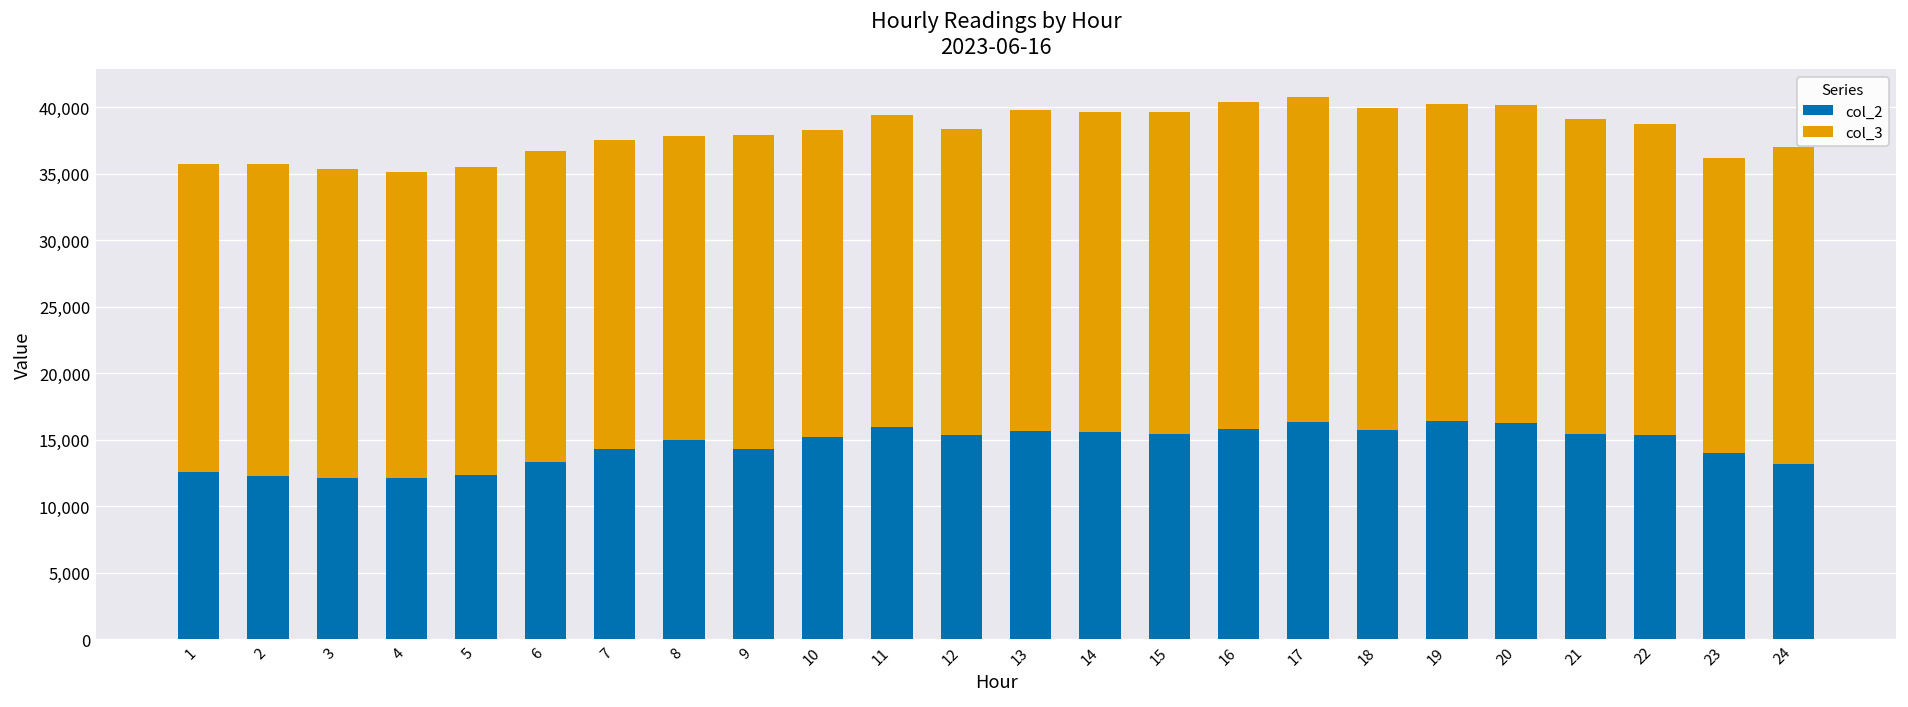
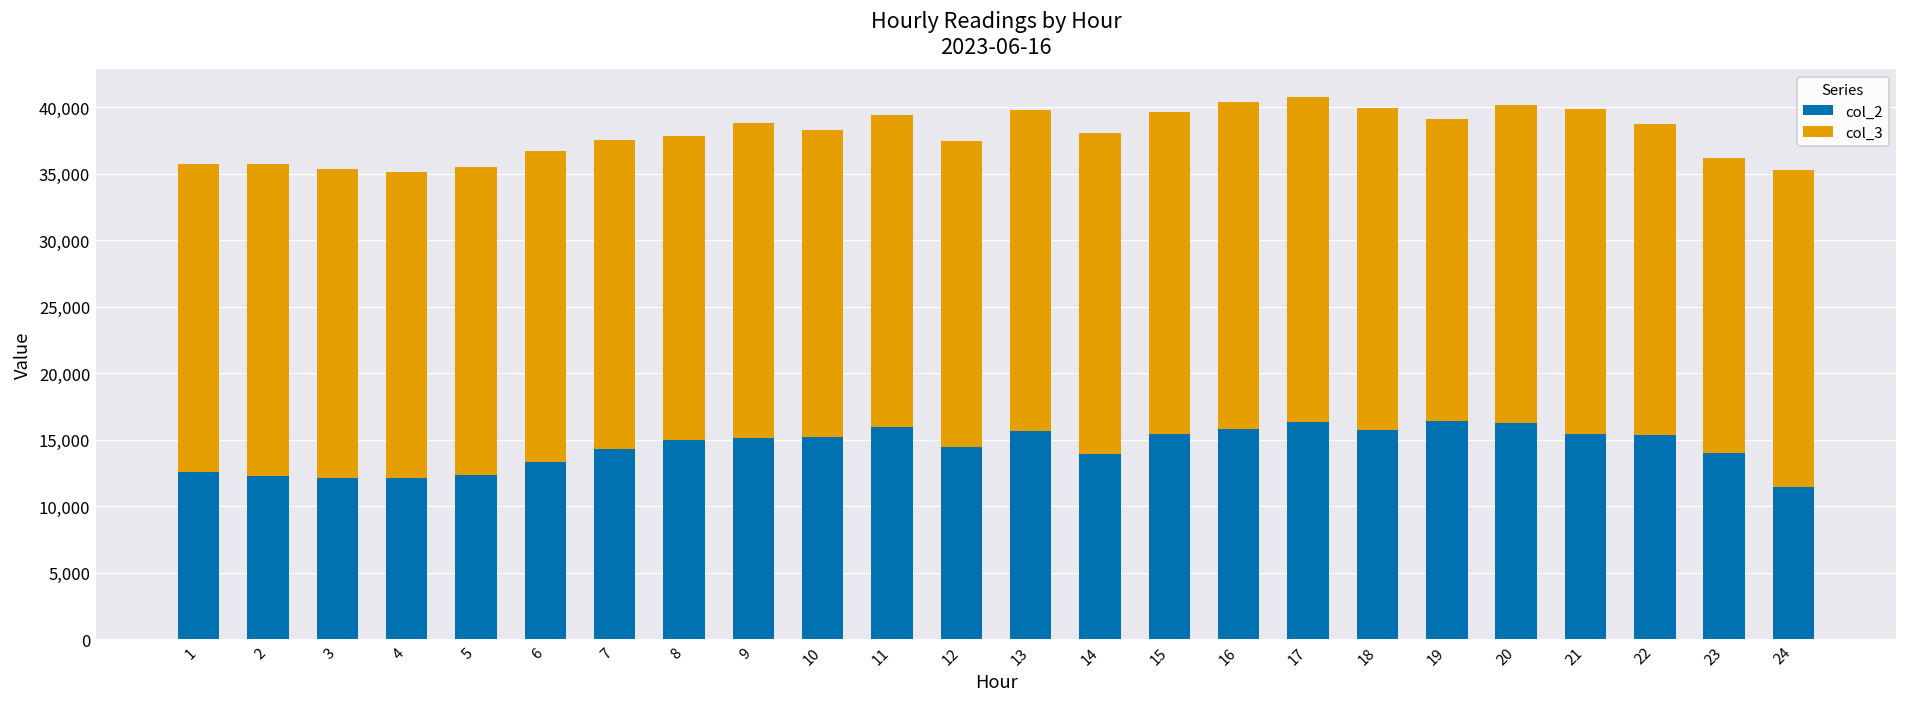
  {
    "col_2": {
      "1": "12,500",
      "2": "12,300",
      "3": "12,100",
      "4": "12,100",
      "5": "12,300",
      "6": "13,400",
      "7": "14,300",
      "8": "14,900",
-     "9": "14,300",
+     "9": "15,200",
      "10": "15,200",
      "11": "16,000",
-     "12": "15,400",
+     "12": "14,400",
      "13": "15,700",
-     "14": "15,500",
+     "14": "14,000",
      "15": "15,400",
      "16": "15,800",
      "17": "16,300",
      "18": "15,800",
      "19": "16,400",
      "20": "16,200",
      "21": "15,400",
      "22": "15,400",
      "23": "14,000",
-     "24": "13,200"
+     "24": "11,500"
    },
    "col_3": {
      "1": "23,200",
      "2": "23,400",
      "3": "23,300",
      "4": "23,100",
      "5": "23,100",
      "6": "23,400",
      "7": "23,200",
      "8": "22,900",
      "9": "23,600",
      "10": "23,100",
      "11": "23,400",
      "12": "23,000",
      "13": "24,100",
      "14": "24,100",
      "15": "24,300",
      "16": "24,600",
      "17": "24,500",
      "18": "24,200",
-     "19": "23,800",
+     "19": "22,700",
      "20": "23,900",
-     "21": "23,700",
+     "21": "24,400",
      "22": "23,400",
      "23": "22,200",
      "24": "23,800"
    }
  }
